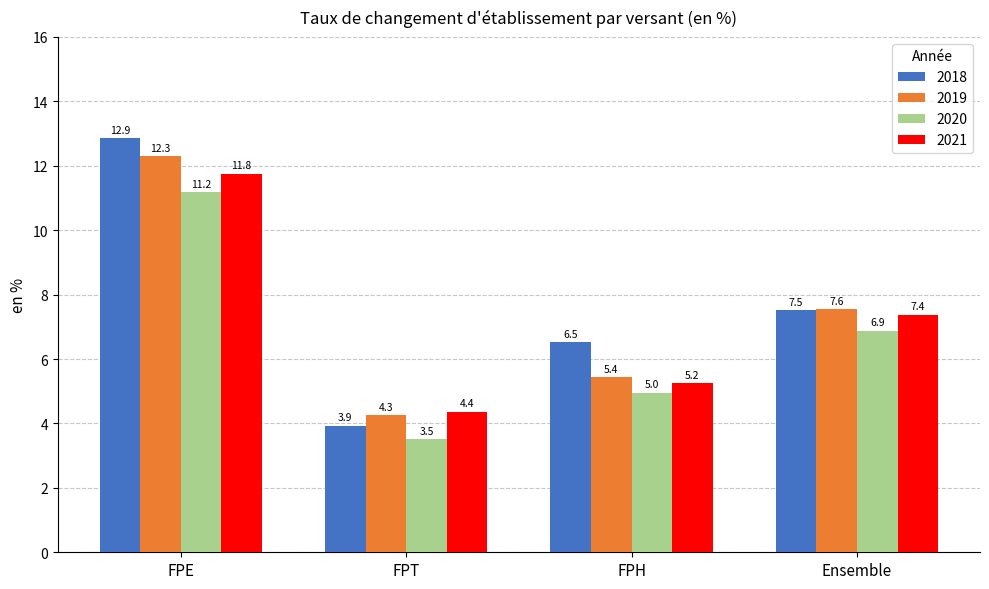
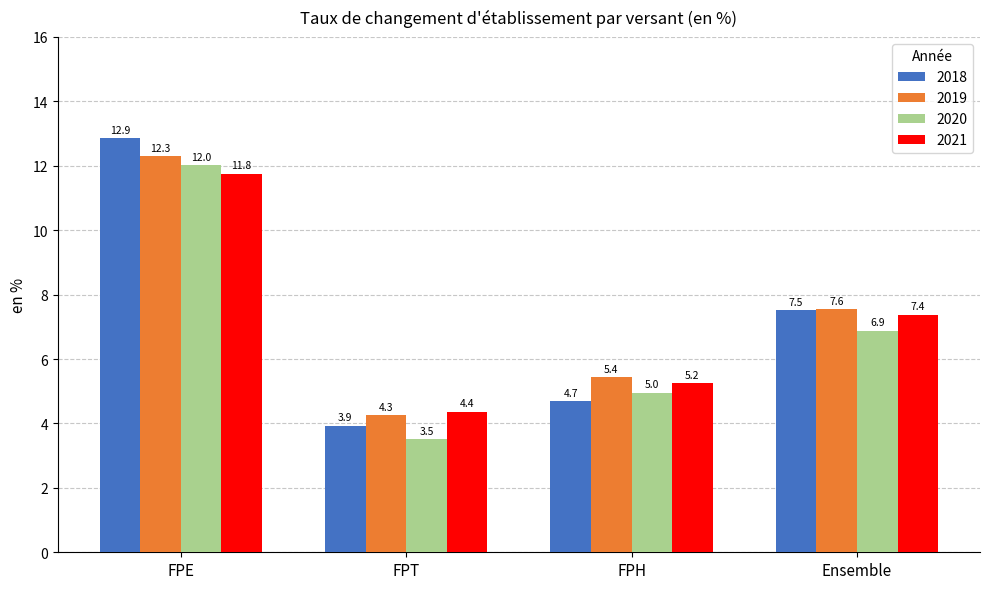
  {
    "2018": {
      "FPE": 12.9,
      "FPT": 3.9,
-     "FPH": 6.5,
+     "FPH": 4.7,
      "Ensemble": 7.5
    },
    "2019": {
      "FPE": 12.3,
      "FPT": 4.3,
      "FPH": 5.4,
      "Ensemble": 7.6
    },
    "2020": {
-     "FPE": 11.2,
+     "FPE": 12.0,
      "FPT": 3.5,
      "FPH": 5.0,
      "Ensemble": 6.9
    },
    "2021": {
      "FPE": 11.8,
      "FPT": 4.4,
      "FPH": 5.2,
      "Ensemble": 7.4
    }
  }
